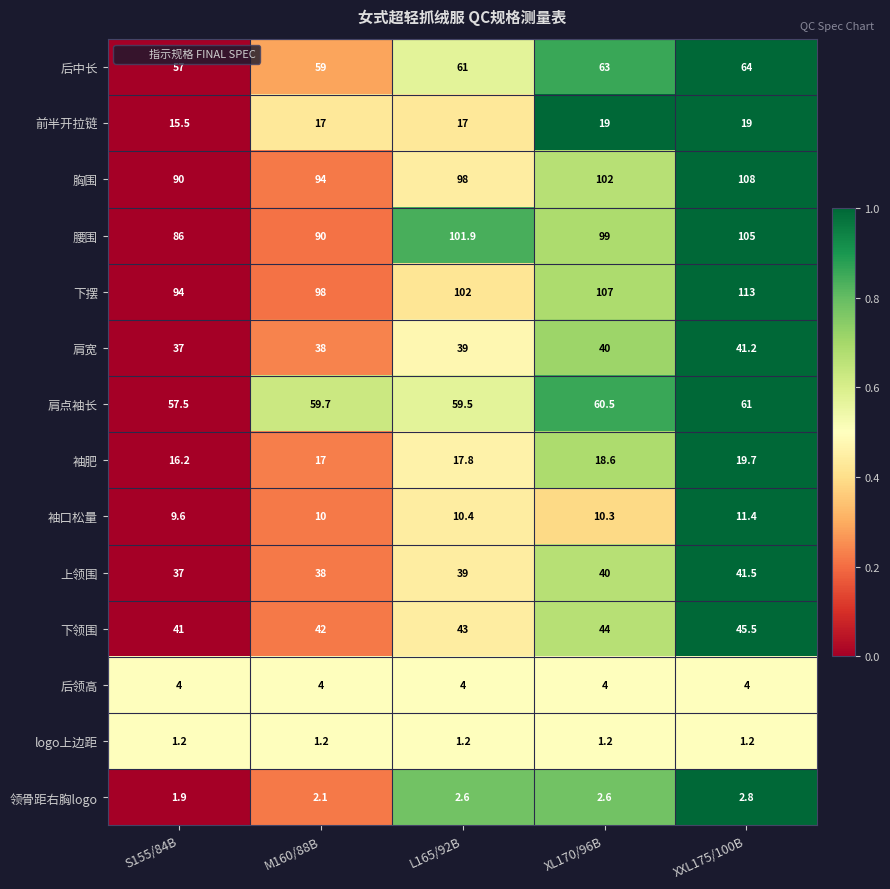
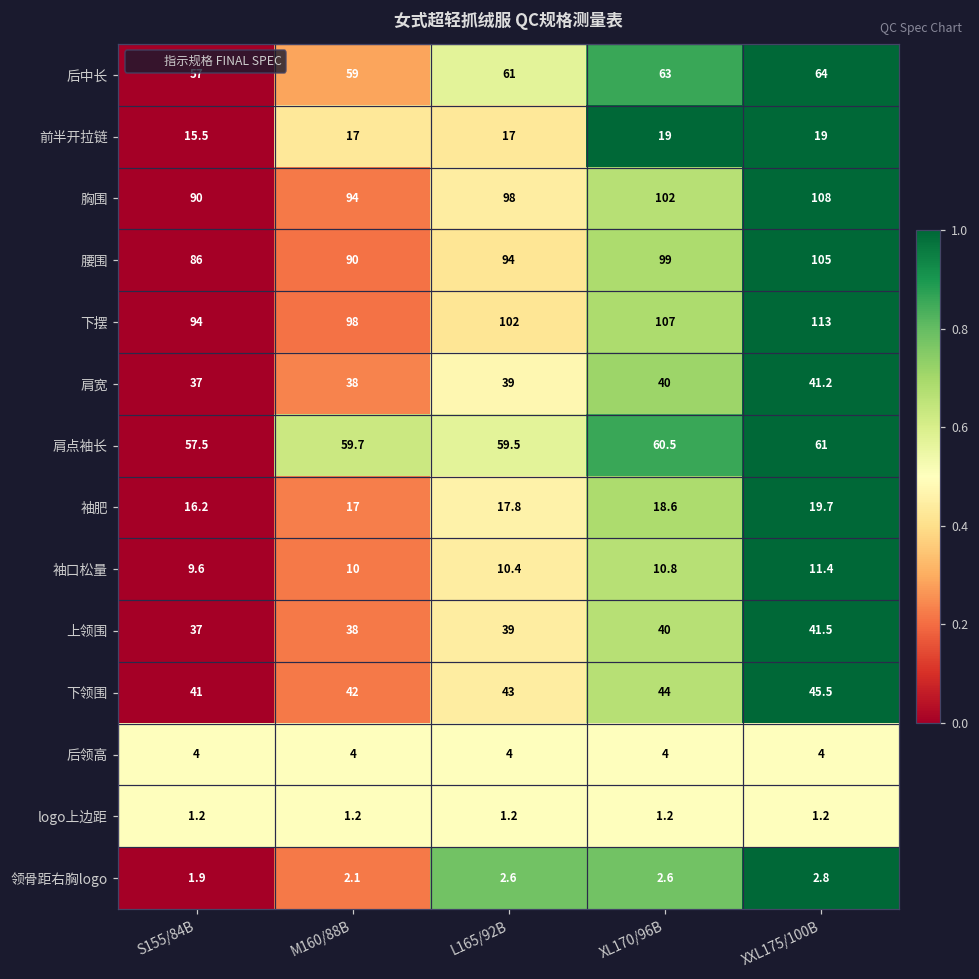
  {
    "后中长": {
      "M160/88B": 59,
      "L165/92B": 61,
      "XL170/96B": 63,
      "XXL175/100B": 64
    },
    "前半开拉链": {
      "S155/84B": 15.5,
      "M160/88B": 17,
      "L165/92B": 17,
      "XL170/96B": 19,
      "XXL175/100B": 19
    },
    "胸围": {
      "S155/84B": 90,
      "M160/88B": 94,
      "L165/92B": 98,
      "XL170/96B": 102,
      "XXL175/100B": 108
    },
    "腰围": {
      "S155/84B": 86,
      "M160/88B": 90,
-     "L165/92B": 101.9,
+     "L165/92B": 94,
      "XL170/96B": 99,
      "XXL175/100B": 105
    },
    "下摆": {
      "S155/84B": 94,
      "M160/88B": 98,
      "L165/92B": 102,
      "XL170/96B": 107,
      "XXL175/100B": 113
    },
    "肩宽": {
      "S155/84B": 37,
      "M160/88B": 38,
      "L165/92B": 39,
      "XL170/96B": 40,
      "XXL175/100B": 41.2
    },
    "肩点袖长": {
      "S155/84B": 57.5,
      "M160/88B": 59.7,
      "L165/92B": 59.5,
      "XL170/96B": 60.5,
      "XXL175/100B": 61
    },
    "袖肥": {
      "S155/84B": 16.2,
      "M160/88B": 17,
      "L165/92B": 17.8,
      "XL170/96B": 18.6,
      "XXL175/100B": 19.7
    },
    "袖口松量": {
      "S155/84B": 9.6,
      "M160/88B": 10,
      "L165/92B": 10.4,
-     "XL170/96B": 10.3,
+     "XL170/96B": 10.8,
      "XXL175/100B": 11.4
    },
    "上领围": {
      "S155/84B": 37,
      "M160/88B": 38,
      "L165/92B": 39,
      "XL170/96B": 40,
      "XXL175/100B": 41.5
    },
    "下领围": {
      "S155/84B": 41,
      "M160/88B": 42,
      "L165/92B": 43,
      "XL170/96B": 44,
      "XXL175/100B": 45.5
    },
    "后领高": {
      "S155/84B": 4,
      "M160/88B": 4,
      "L165/92B": 4,
      "XL170/96B": 4,
      "XXL175/100B": 4
    },
    "logo上边距": {
      "S155/84B": 1.2,
      "M160/88B": 1.2,
      "L165/92B": 1.2,
      "XL170/96B": 1.2,
      "XXL175/100B": 1.2
    },
    "领骨距右胸logo": {
      "S155/84B": 1.9,
      "M160/88B": 2.1,
      "L165/92B": 2.6,
      "XL170/96B": 2.6,
      "XXL175/100B": 2.8
    }
  }
